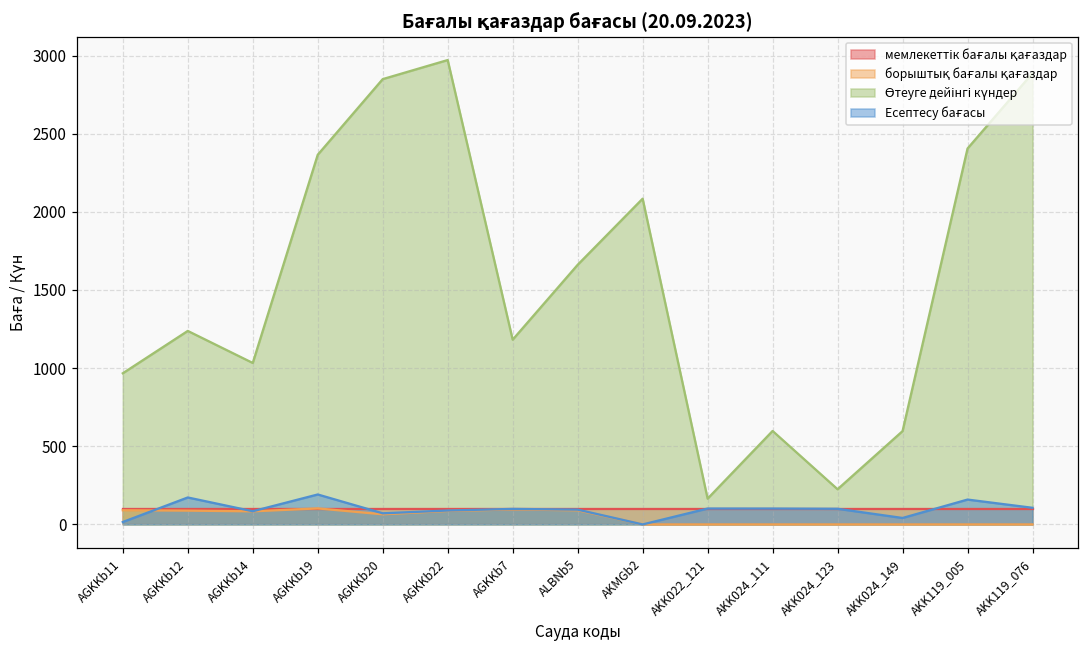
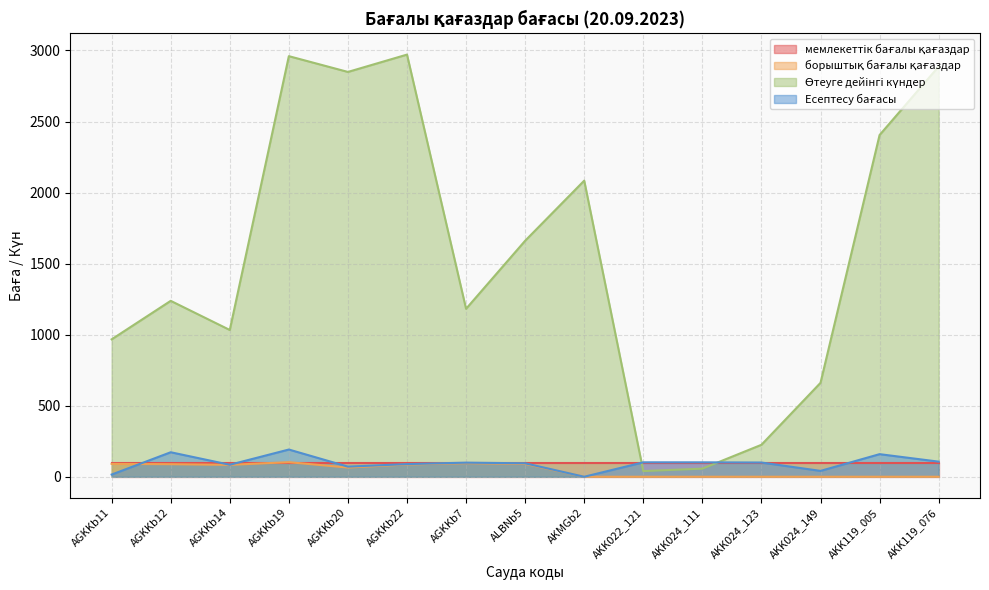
  {
    "Өтеуге дейінгі күндер": {
      "AGKKb11": 970,
      "AGKKb12": 1240,
      "AGKKb14": 1030,
-     "AGKKb19": 2370,
+     "AGKKb19": 2960,
      "AGKKb20": 2850,
      "AGKKb22": 2970,
      "AGKKb7": 1180,
      "ALBNb5": 1660,
      "AKMGb2": 2080,
-     "AKK022_121": 170,
-     "AKK024_111": 600,
+     "AKK022_121": 40,
+     "AKK024_111": 60,
      "AKK024_123": 230,
-     "AKK024_149": 600,
+     "AKK024_149": 660,
      "AKK119_005": 2410
    },
    "Есептесу бағасы": {
      "AGKKb11": 20,
      "AGKKb12": 170,
      "AGKKb19": 190,
      "AKK024_149": 40,
      "AKK119_005": 160
    }
  }
